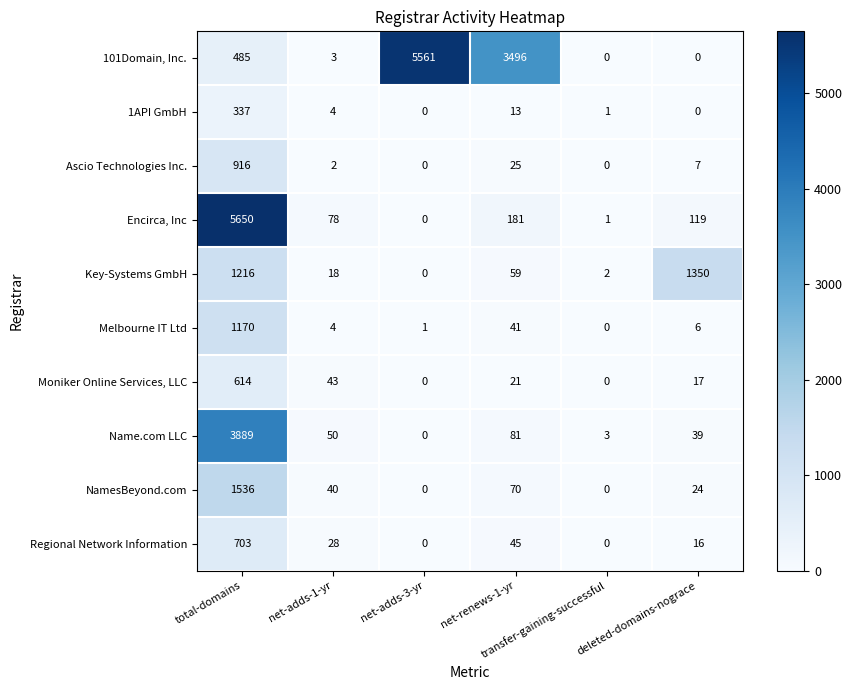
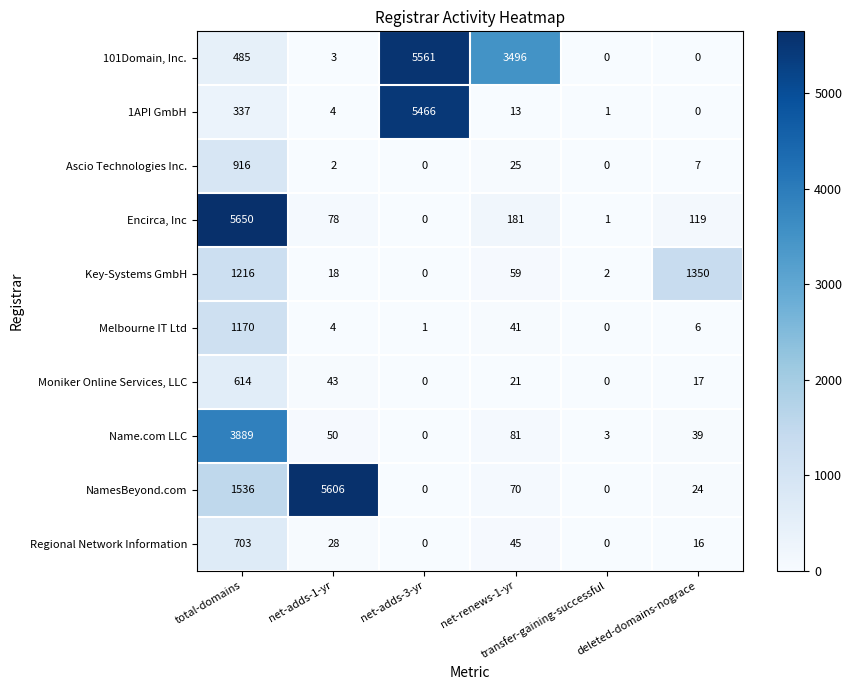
  {
    "101Domain, Inc.": {
      "total-domains": 485,
      "net-adds-1-yr": 3,
      "net-adds-3-yr": 5561,
      "net-renews-1-yr": 3496,
      "transfer-gaining-successful": 0,
      "deleted-domains-nograce": 0
    },
    "1API GmbH": {
      "total-domains": 337,
      "net-adds-1-yr": 4,
-     "net-adds-3-yr": 0,
+     "net-adds-3-yr": 5466,
      "net-renews-1-yr": 13,
      "transfer-gaining-successful": 1,
      "deleted-domains-nograce": 0
    },
    "Ascio Technologies Inc.": {
      "total-domains": 916,
      "net-adds-1-yr": 2,
      "net-adds-3-yr": 0,
      "net-renews-1-yr": 25,
      "transfer-gaining-successful": 0,
      "deleted-domains-nograce": 7
    },
    "Encirca, Inc": {
      "total-domains": 5650,
      "net-adds-1-yr": 78,
      "net-adds-3-yr": 0,
      "net-renews-1-yr": 181,
      "transfer-gaining-successful": 1,
      "deleted-domains-nograce": 119
    },
    "Key-Systems GmbH": {
      "total-domains": 1216,
      "net-adds-1-yr": 18,
      "net-adds-3-yr": 0,
      "net-renews-1-yr": 59,
      "transfer-gaining-successful": 2,
      "deleted-domains-nograce": 1350
    },
    "Melbourne IT Ltd": {
      "total-domains": 1170,
      "net-adds-1-yr": 4,
      "net-adds-3-yr": 1,
      "net-renews-1-yr": 41,
      "transfer-gaining-successful": 0,
      "deleted-domains-nograce": 6
    },
    "Moniker Online Services, LLC": {
      "total-domains": 614,
      "net-adds-1-yr": 43,
      "net-adds-3-yr": 0,
      "net-renews-1-yr": 21,
      "transfer-gaining-successful": 0,
      "deleted-domains-nograce": 17
    },
    "Name.com LLC": {
      "total-domains": 3889,
      "net-adds-1-yr": 50,
      "net-adds-3-yr": 0,
      "net-renews-1-yr": 81,
      "transfer-gaining-successful": 3,
      "deleted-domains-nograce": 39
    },
    "NamesBeyond.com": {
      "total-domains": 1536,
-     "net-adds-1-yr": 40,
+     "net-adds-1-yr": 5606,
      "net-adds-3-yr": 0,
      "net-renews-1-yr": 70,
      "transfer-gaining-successful": 0,
      "deleted-domains-nograce": 24
    },
    "Regional Network Information": {
      "total-domains": 703,
      "net-adds-1-yr": 28,
      "net-adds-3-yr": 0,
      "net-renews-1-yr": 45,
      "transfer-gaining-successful": 0,
      "deleted-domains-nograce": 16
    }
  }
